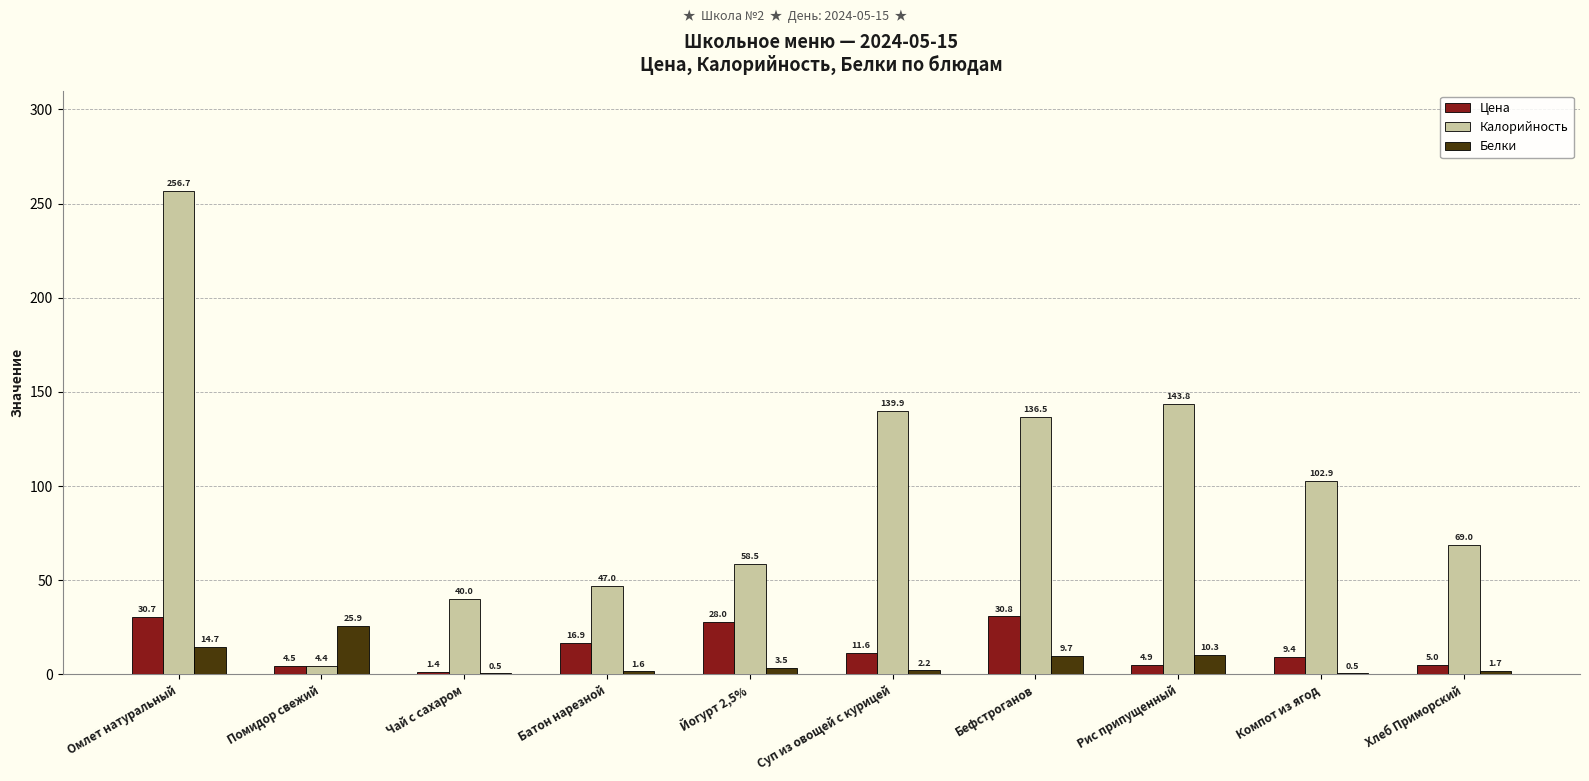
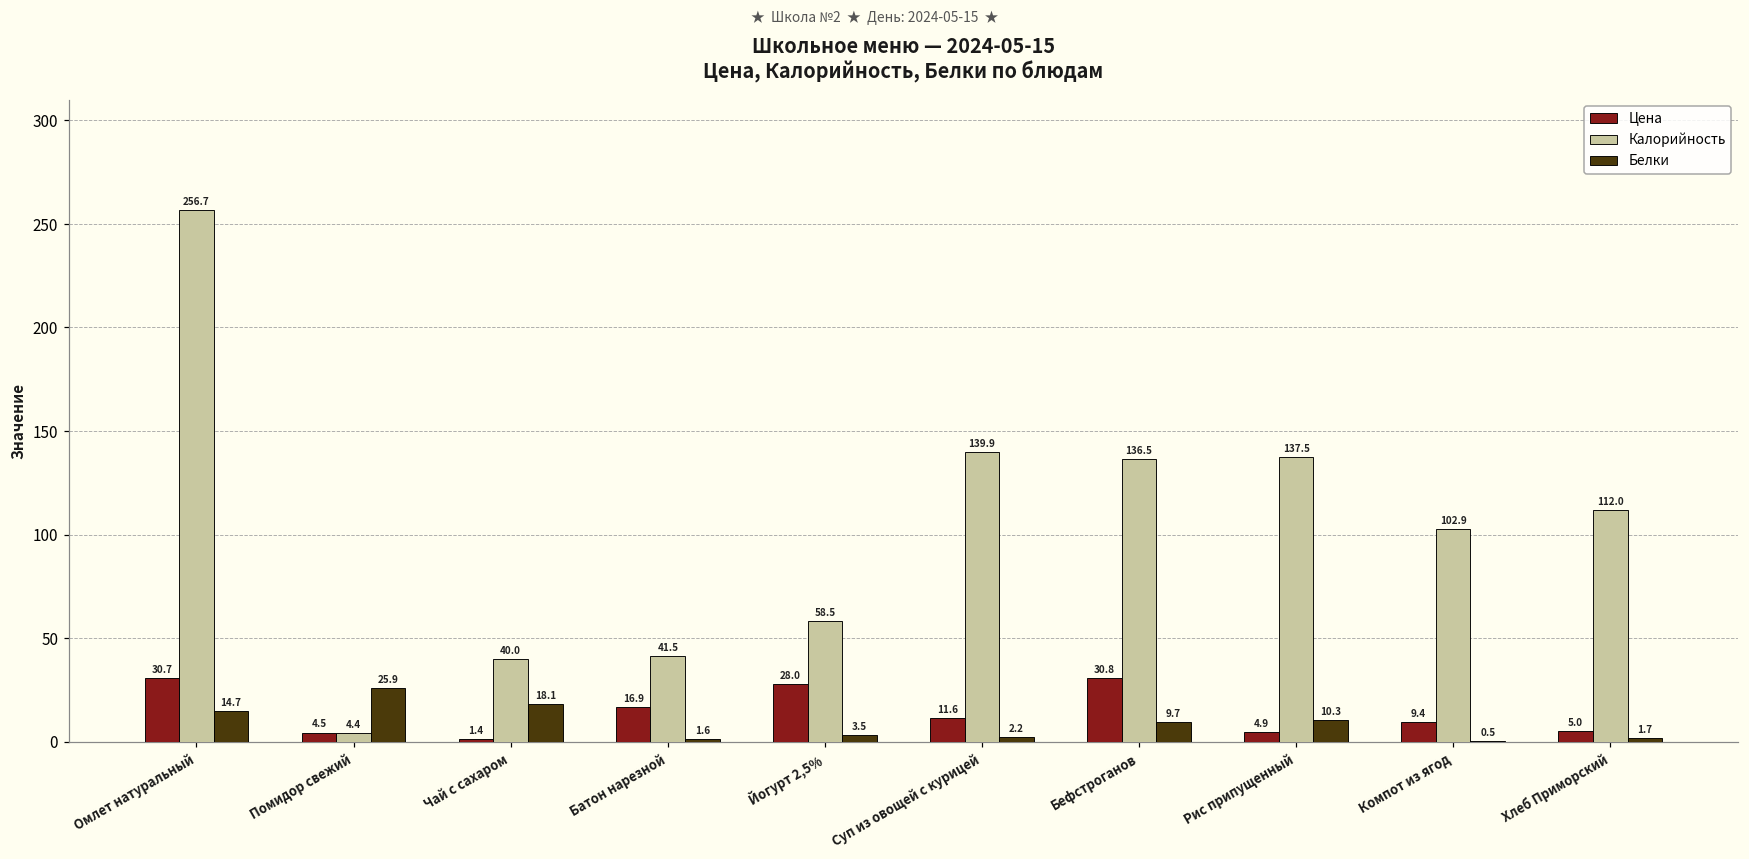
  {
    "Цена": {
      "Омлет натуральный": 30.7,
      "Помидор свежий": 4.5,
      "Чай с сахаром": 1.4,
      "Батон нарезной": 16.9,
      "Йогурт 2,5%": 28.0,
      "Суп из овощей с курицей": 11.6,
      "Бефстроганов": 30.8,
      "Рис припущенный": 4.9,
      "Компот из ягод": 9.4,
      "Хлеб Приморский": 5.0
    },
    "Калорийность": {
      "Омлет натуральный": 256.7,
      "Помидор свежий": 4.4,
      "Чай с сахаром": 40.0,
-     "Батон нарезной": 47.0,
+     "Батон нарезной": 41.5,
      "Йогурт 2,5%": 58.5,
      "Суп из овощей с курицей": 139.9,
      "Бефстроганов": 136.5,
-     "Рис припущенный": 143.8,
+     "Рис припущенный": 137.5,
      "Компот из ягод": 102.9,
-     "Хлеб Приморский": 69.0
+     "Хлеб Приморский": 112.0
    },
    "Белки": {
      "Омлет натуральный": 14.7,
      "Помидор свежий": 25.9,
-     "Чай с сахаром": 0.5,
+     "Чай с сахаром": 18.1,
      "Батон нарезной": 1.6,
      "Йогурт 2,5%": 3.5,
      "Суп из овощей с курицей": 2.2,
      "Бефстроганов": 9.7,
      "Рис припущенный": 10.3,
      "Компот из ягод": 0.5,
      "Хлеб Приморский": 1.7
    }
  }
